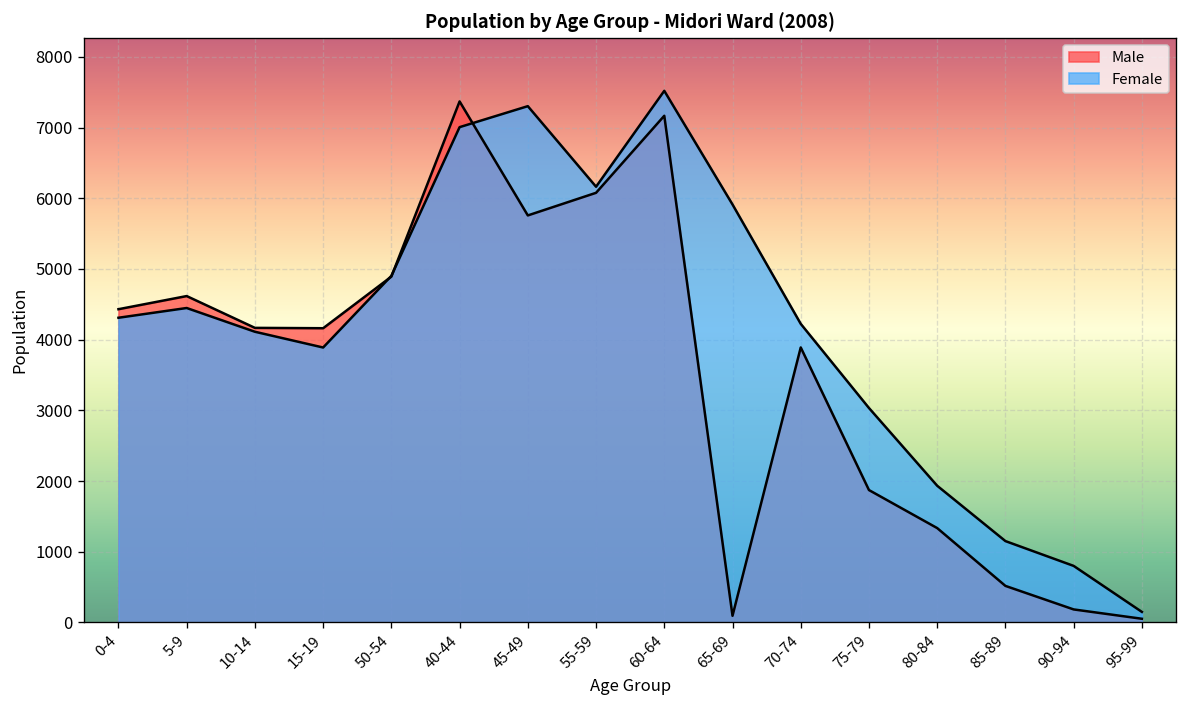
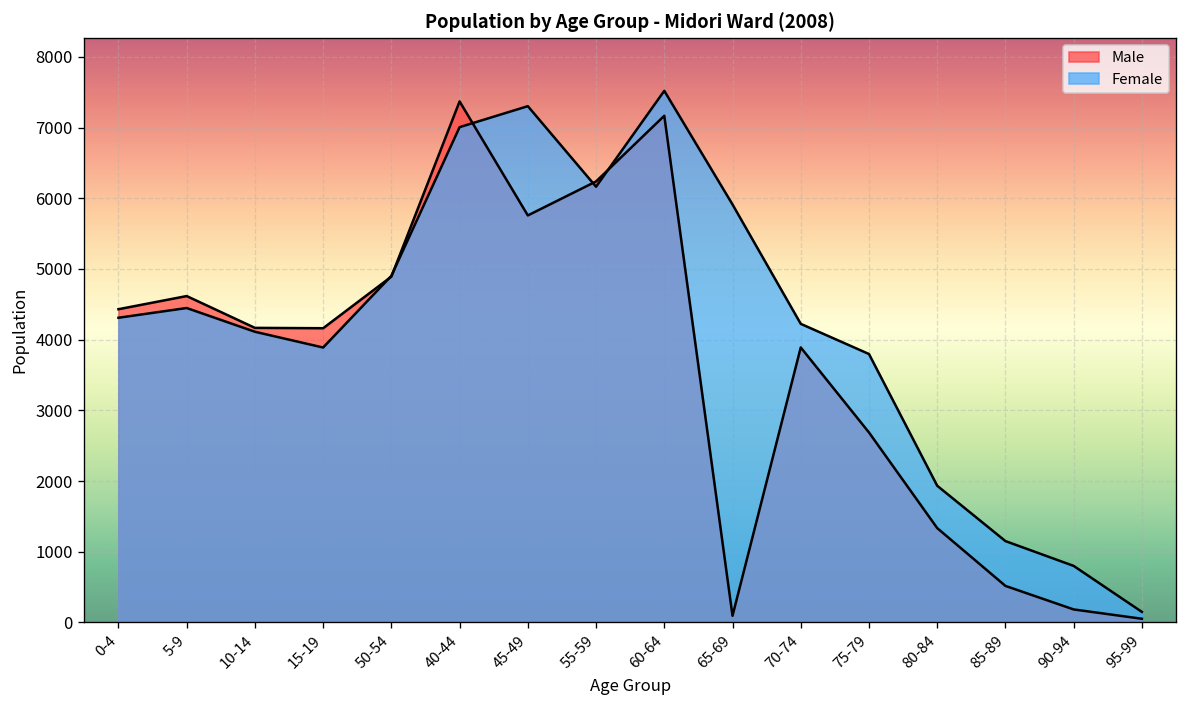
  {
    "Male": {
      "0-4": 4400,
      "5-9": 4600,
      "10-14": 4200,
      "15-19": 4200,
      "40-44": 7400,
      "45-49": 5800,
-     "55-59": 6100,
+     "55-59": 6200,
      "60-64": 7200,
      "65-69": 100,
      "70-74": 3900,
-     "75-79": 1900,
+     "75-79": 2700,
      "80-84": 1300,
      "85-89": 500,
      "90-94": 200,
      "95-99": 100
    },
    "Female": {
      "0-4": 4300,
      "5-9": 4400,
      "10-14": 4100,
      "15-19": 3900,
      "40-44": 7000,
      "45-49": 7300,
      "55-59": 6200,
      "60-64": 7500,
      "65-69": 5900,
      "70-74": 4200,
-     "75-79": 3000,
+     "75-79": 3800,
      "80-84": 1900,
      "85-89": 1200,
      "90-94": 800,
      "95-99": 100
    }
  }
